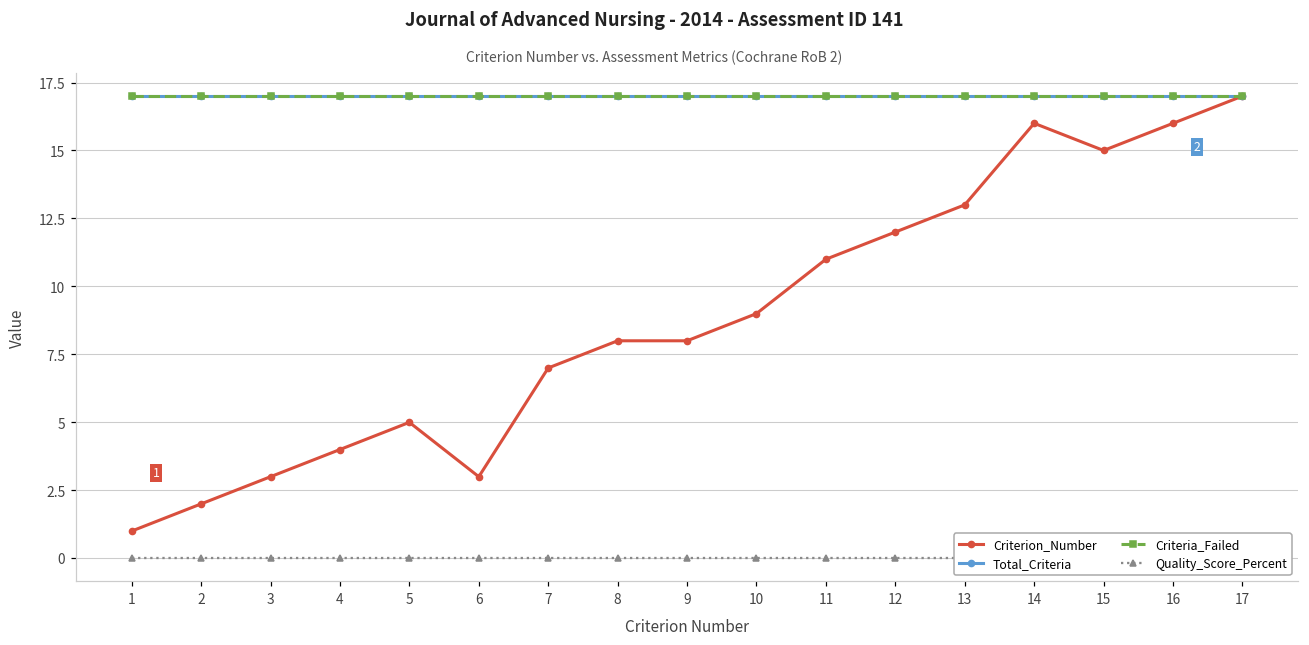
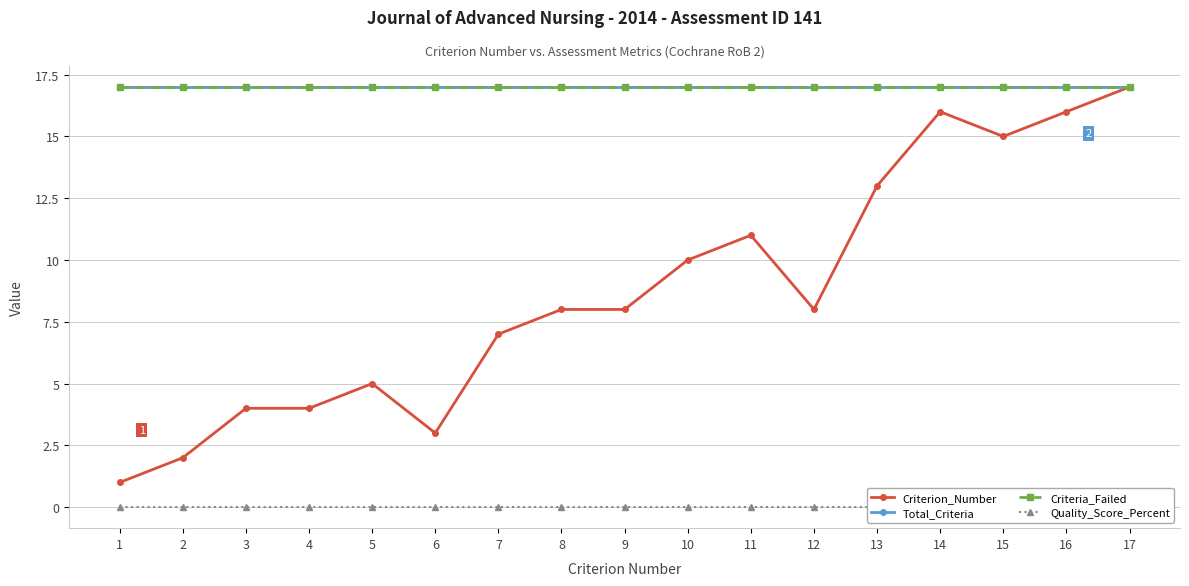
  {
    "Criterion_Number": {
      "1": 1,
      "2": 2,
-     "3": 3,
+     "3": 4,
      "4": 4,
      "5": 5,
      "6": 3,
      "7": 7,
      "8": 8,
      "9": 8,
-     "10": 9,
+     "10": 10,
      "11": 11,
-     "12": 12,
+     "12": 8,
      "13": 13,
      "14": 16,
      "15": 15,
      "16": 16
    },
    "Criteria_Failed": {
      "1": 17,
      "2": 17,
      "3": 17,
      "4": 17,
      "5": 17,
      "6": 17,
      "7": 17,
      "8": 17,
      "9": 17,
      "10": 17,
      "11": 17,
      "12": 17,
      "13": 17,
      "14": 17,
      "15": 17,
      "16": 17
    },
    "Quality_Score_Percent": {
      "1": 0,
      "2": 0,
      "3": 0,
      "4": 0,
      "5": 0,
      "6": 0,
      "7": 0,
      "8": 0,
      "9": 0,
      "10": 0,
      "11": 0,
      "12": 0
    }
  }
